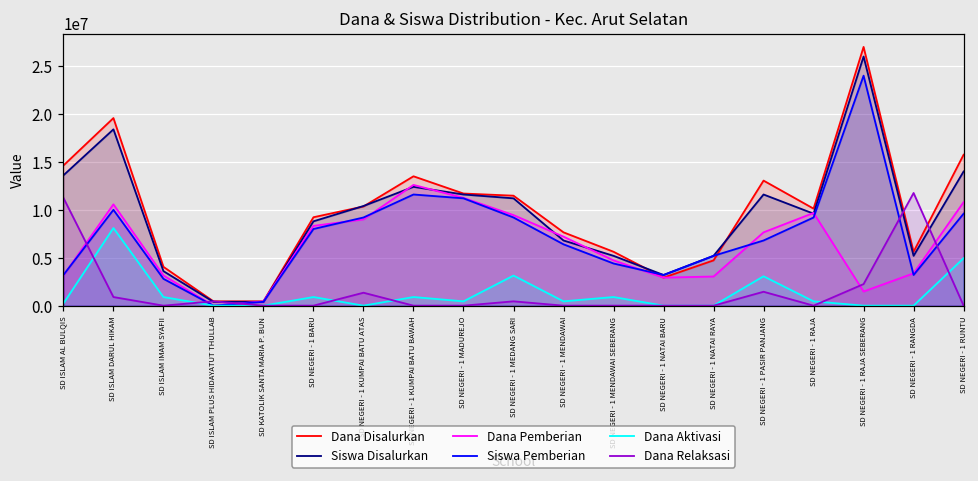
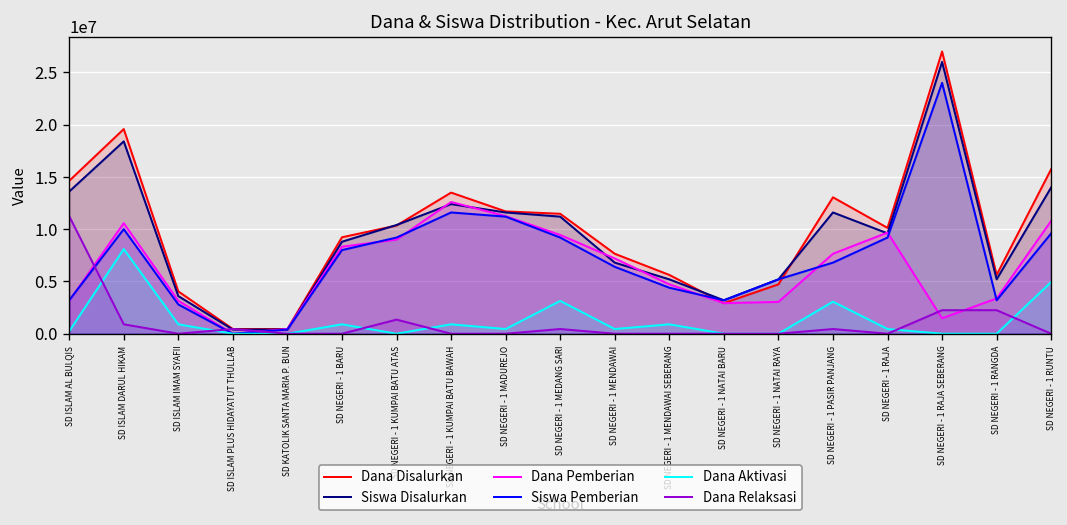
  {
    "Dana Disalurkan": {
      "SD ISLAM AL BULQIS": 15000000,
      "SD ISLAM DARUL HIKAM": 20000000,
      "SD ISLAM IMAM SYAFII": 4000000,
      "SD NEGERI - 1 BARU": 9000000,
      "SD NEGERI - 1 KUMPAI BATU BAWAH": 14000000,
      "SD NEGERI - 1 MENDAWAI": 8000000,
      "SD NEGERI - 1 MENDAWAI SEBERANG": 6000000,
      "SD NEGERI - 1 NATAI RAYA": 5000000,
      "SD NEGERI - 1 PASIR PANJANG": 13000000,
      "SD NEGERI - 1 RAJA": 10000000,
      "SD NEGERI - 1 RAJA SEBERANG": 27000000,
      "SD NEGERI - 1 RANGDA": 6000000,
      "SD NEGERI - 1 RUNTU": 16000000
    },
    "Siswa Disalurkan": {
      "SD ISLAM AL BULQIS": 14000000,
      "SD ISLAM DARUL HIKAM": 18000000,
      "SD ISLAM IMAM SYAFII": 4000000,
      "SD NEGERI - 1 BARU": 9000000,
      "SD NEGERI - 1 MENDAWAI": 7000000,
      "SD NEGERI - 1 MENDAWAI SEBERANG": 5000000,
      "SD NEGERI - 1 PASIR PANJANG": 12000000,
      "SD NEGERI - 1 RAJA SEBERANG": 26000000,
      "SD NEGERI - 1 RANGDA": 5000000,
      "SD NEGERI - 1 RUNTU": 14000000
    },
    "Dana Pemberian": {
      "SD ISLAM DARUL HIKAM": 11000000,
      "SD ISLAM IMAM SYAFII": 3000000,
      "SD NEGERI - 1 BARU": 8000000,
      "SD NEGERI - 1 MENDAWAI": 7000000,
      "SD NEGERI - 1 MENDAWAI SEBERANG": 5000000,
      "SD NEGERI - 1 NATAI RAYA": 3000000,
      "SD NEGERI - 1 PASIR PANJANG": 8000000,
      "SD NEGERI - 1 RAJA SEBERANG": 1000000,
      "SD NEGERI - 1 RUNTU": 11000000
    },
    "Siswa Pemberian": {
      "SD ISLAM DARUL HIKAM": 10000000,
      "SD ISLAM IMAM SYAFII": 3000000,
      "SD NEGERI - 1 BARU": 8000000,
      "SD NEGERI - 1 KUMPAI BATU BAWAH": 12000000,
      "SD NEGERI - 1 MENDAWAI": 6000000,
      "SD NEGERI - 1 MENDAWAI SEBERANG": 4000000,
      "SD NEGERI - 1 PASIR PANJANG": 7000000,
      "SD NEGERI - 1 RAJA": 9000000,
      "SD NEGERI - 1 RAJA SEBERANG": 24000000,
      "SD NEGERI - 1 RUNTU": 10000000
    },
    "Dana Aktivasi": {
      "SD ISLAM AL BULQIS": 0,
      "SD ISLAM DARUL HIKAM": 8000000,
      "SD ISLAM IMAM SYAFII": 1000000,
      "SD NEGERI - 1 BARU": 1000000,
      "SD NEGERI - 1 KUMPAI BATU ATAS": 0,
      "SD NEGERI - 1 KUMPAI BATU BAWAH": 1000000,
      "SD NEGERI - 1 MADUREJO": 0,
      "SD NEGERI - 1 MEDANG SARI": 3000000,
      "SD NEGERI - 1 MENDAWAI": 0,
      "SD NEGERI - 1 MENDAWAI SEBERANG": 1000000,
      "SD NEGERI - 1 PASIR PANJANG": 3000000,
      "SD NEGERI - 1 RAJA": 0,
      "SD NEGERI - 1 RAJA SEBERANG": 0,
      "SD NEGERI - 1 RANGDA": 0,
      "SD NEGERI - 1 RUNTU": 5000000
    },
    "Dana Relaksasi": {
      "SD ISLAM AL BULQIS": 11000000,
      "SD ISLAM DARUL HIKAM": 1000000,
      "SD ISLAM IMAM SYAFII": 0,
      "SD NEGERI - 1 BARU": 0,
      "SD NEGERI - 1 KUMPAI BATU ATAS": 1000000,
      "SD NEGERI - 1 KUMPAI BATU BAWAH": 0,
      "SD NEGERI - 1 MADUREJO": 0,
      "SD NEGERI - 1 MEDANG SARI": 0,
      "SD NEGERI - 1 MENDAWAI": 0,
      "SD NEGERI - 1 MENDAWAI SEBERANG": 0,
-     "SD NEGERI - 1 PASIR PANJANG": 1000000,
+     "SD NEGERI - 1 PASIR PANJANG": 0,
      "SD NEGERI - 1 RAJA": 0,
      "SD NEGERI - 1 RAJA SEBERANG": 2000000,
-     "SD NEGERI - 1 RANGDA": 12000000,
+     "SD NEGERI - 1 RANGDA": 2000000,
      "SD NEGERI - 1 RUNTU": 0
    }
  }
